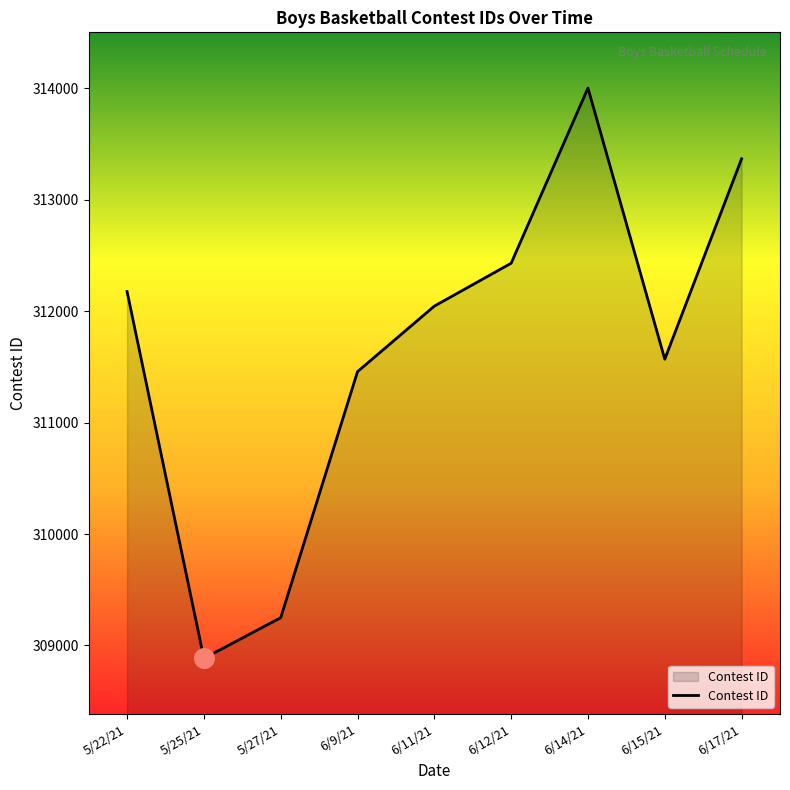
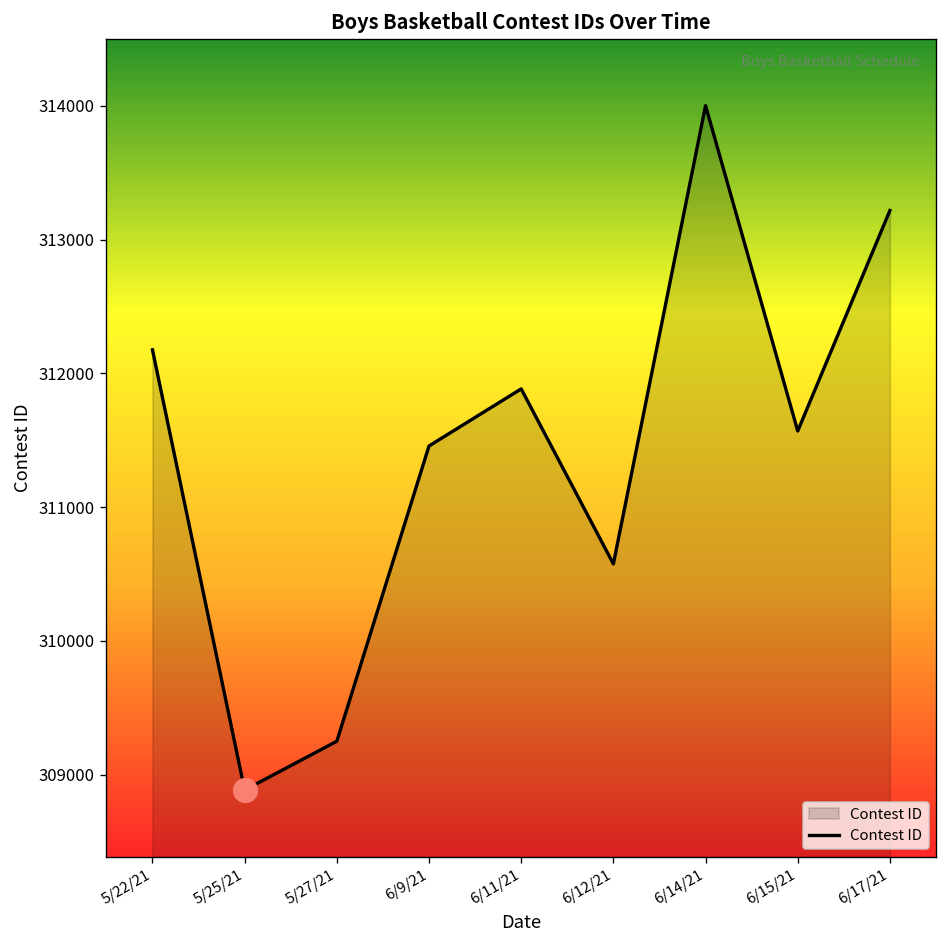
  {
    "Contest ID": {
      "5/22/21": 312180,
      "5/27/21": 309250,
      "6/9/21": 311460,
-     "6/11/21": 312050,
-     "6/12/21": 312430,
+     "6/11/21": 311880,
+     "6/12/21": 310580,
      "6/14/21": 314000,
      "6/15/21": 311570,
-     "6/17/21": 313370
+     "6/17/21": 313220
    }
  }
